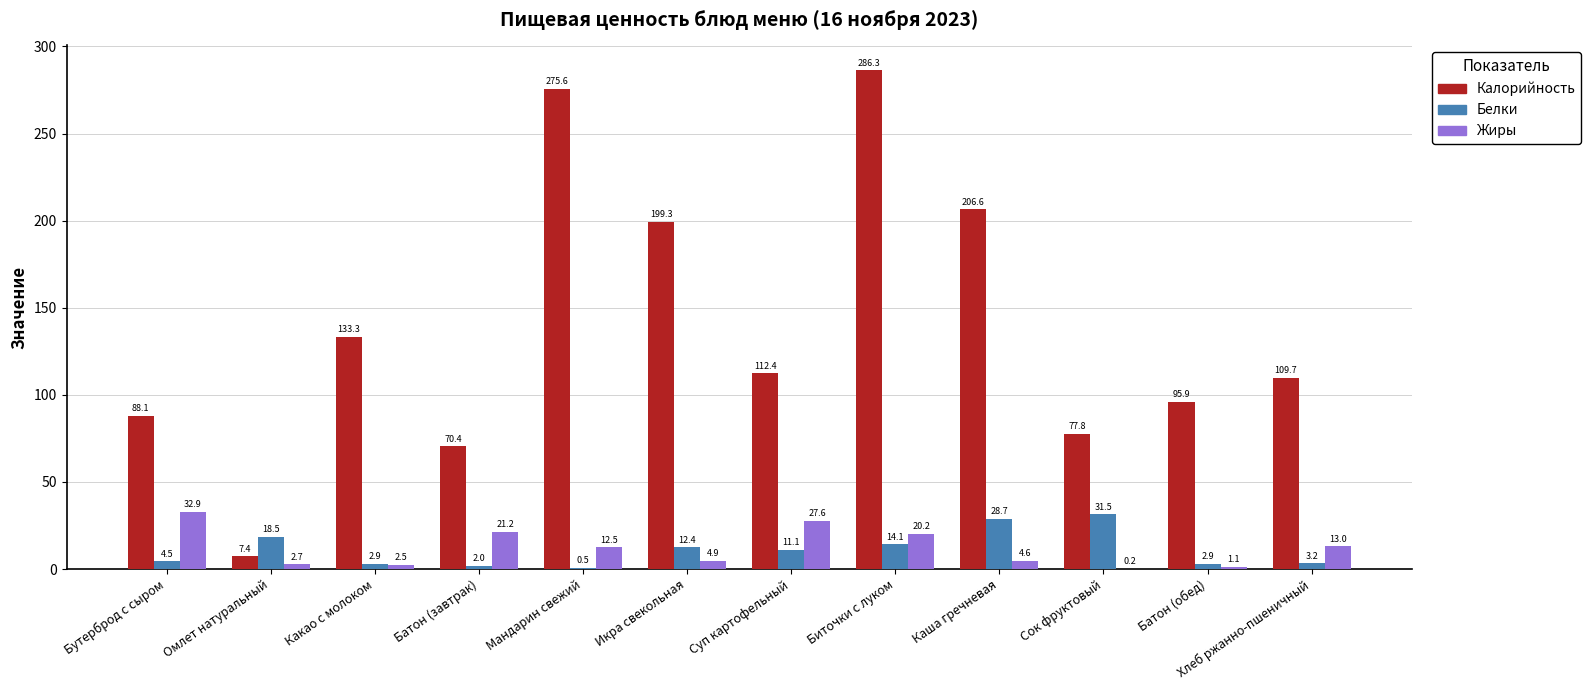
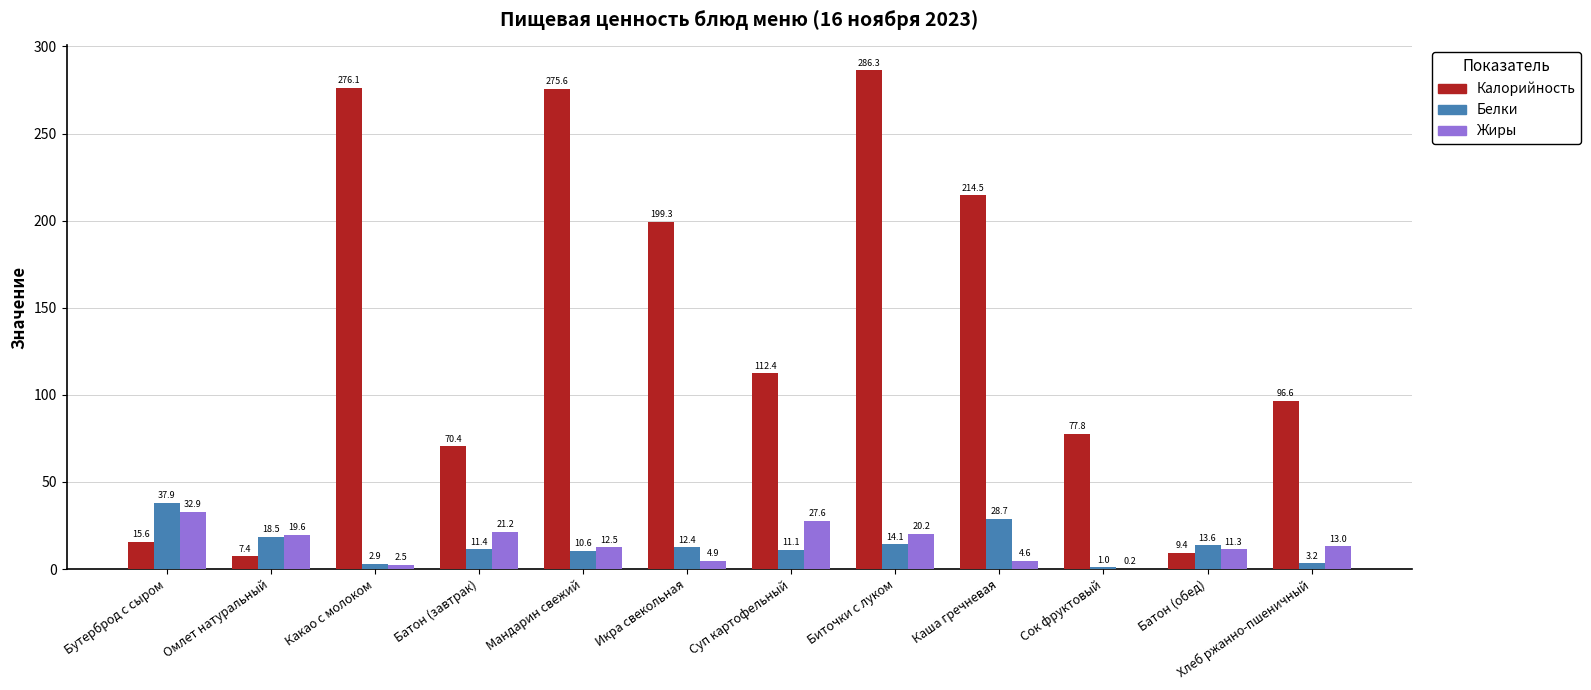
  {
    "Калорийность": {
-     "Бутерброд с сыром": 88.1,
+     "Бутерброд с сыром": 15.6,
      "Омлет натуральный": 7.4,
-     "Какао с молоком": 133.3,
+     "Какао с молоком": 276.1,
      "Батон (завтрак)": 70.4,
      "Мандарин свежий": 275.6,
      "Икра свекольная": 199.3,
      "Суп картофельный": 112.4,
      "Биточки с луком": 286.3,
-     "Каша гречневая": 206.6,
+     "Каша гречневая": 214.5,
      "Сок фруктовый": 77.8,
-     "Батон (обед)": 95.9,
-     "Хлеб ржанно-пшеничный": 109.7
+     "Батон (обед)": 9.4,
+     "Хлеб ржанно-пшеничный": 96.6
    },
    "Белки": {
-     "Бутерброд с сыром": 4.5,
+     "Бутерброд с сыром": 37.9,
      "Омлет натуральный": 18.5,
      "Какао с молоком": 2.9,
-     "Батон (завтрак)": 2.0,
-     "Мандарин свежий": 0.5,
+     "Батон (завтрак)": 11.4,
+     "Мандарин свежий": 10.6,
      "Икра свекольная": 12.4,
      "Суп картофельный": 11.1,
      "Биточки с луком": 14.1,
      "Каша гречневая": 28.7,
-     "Сок фруктовый": 31.5,
-     "Батон (обед)": 2.9,
+     "Сок фруктовый": 1.0,
+     "Батон (обед)": 13.6,
      "Хлеб ржанно-пшеничный": 3.2
    },
    "Жиры": {
      "Бутерброд с сыром": 32.9,
-     "Омлет натуральный": 2.7,
+     "Омлет натуральный": 19.6,
      "Какао с молоком": 2.5,
      "Батон (завтрак)": 21.2,
      "Мандарин свежий": 12.5,
      "Икра свекольная": 4.9,
      "Суп картофельный": 27.6,
      "Биточки с луком": 20.2,
      "Каша гречневая": 4.6,
      "Сок фруктовый": 0.2,
-     "Батон (обед)": 1.1,
+     "Батон (обед)": 11.3,
      "Хлеб ржанно-пшеничный": 13.0
    }
  }
